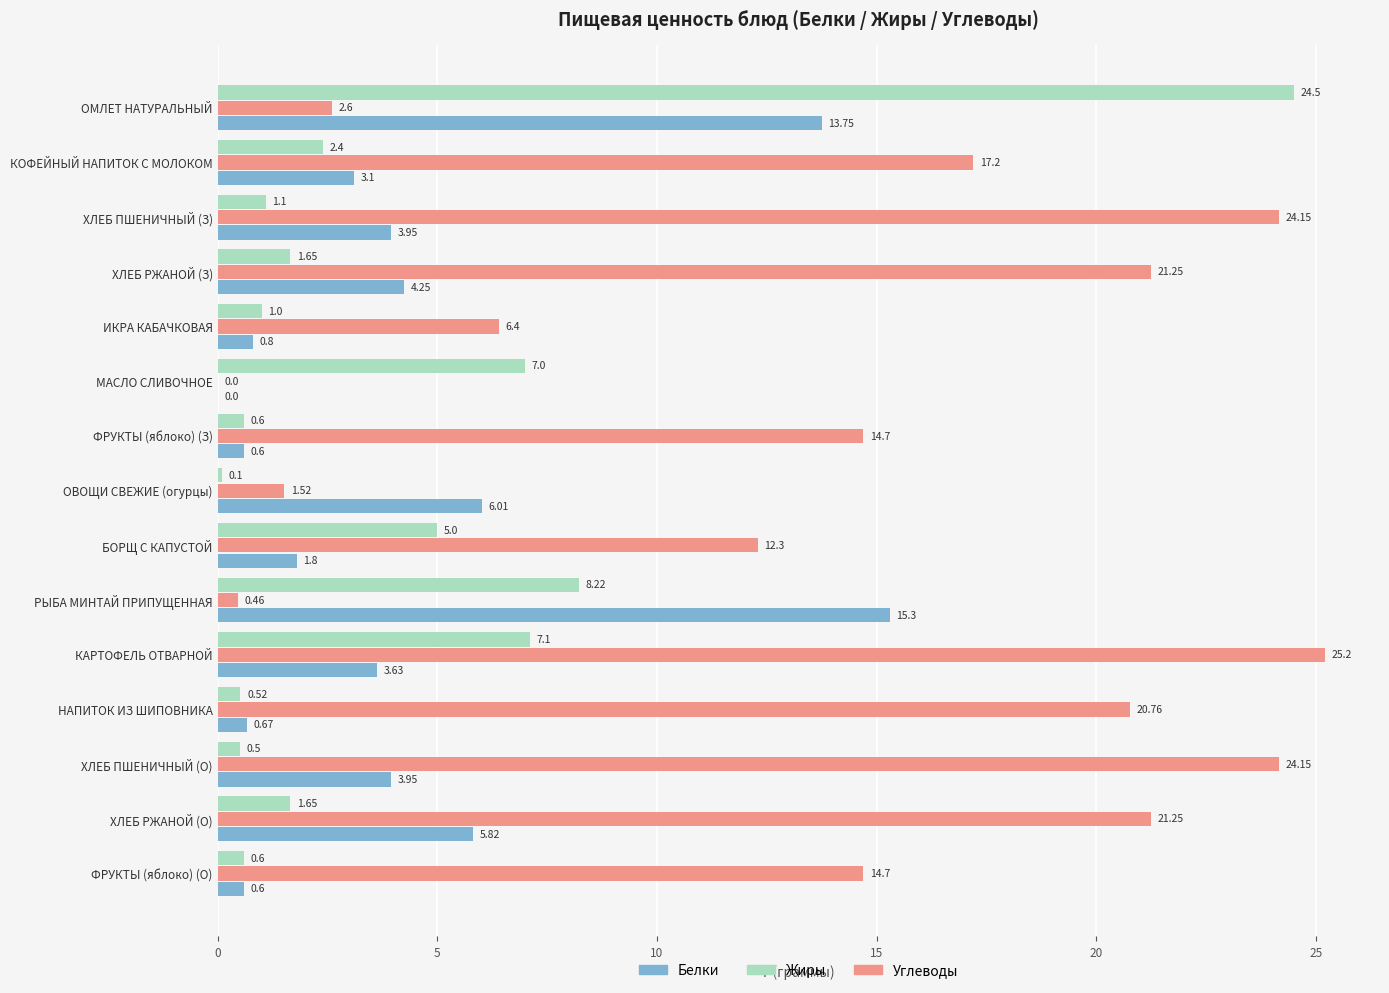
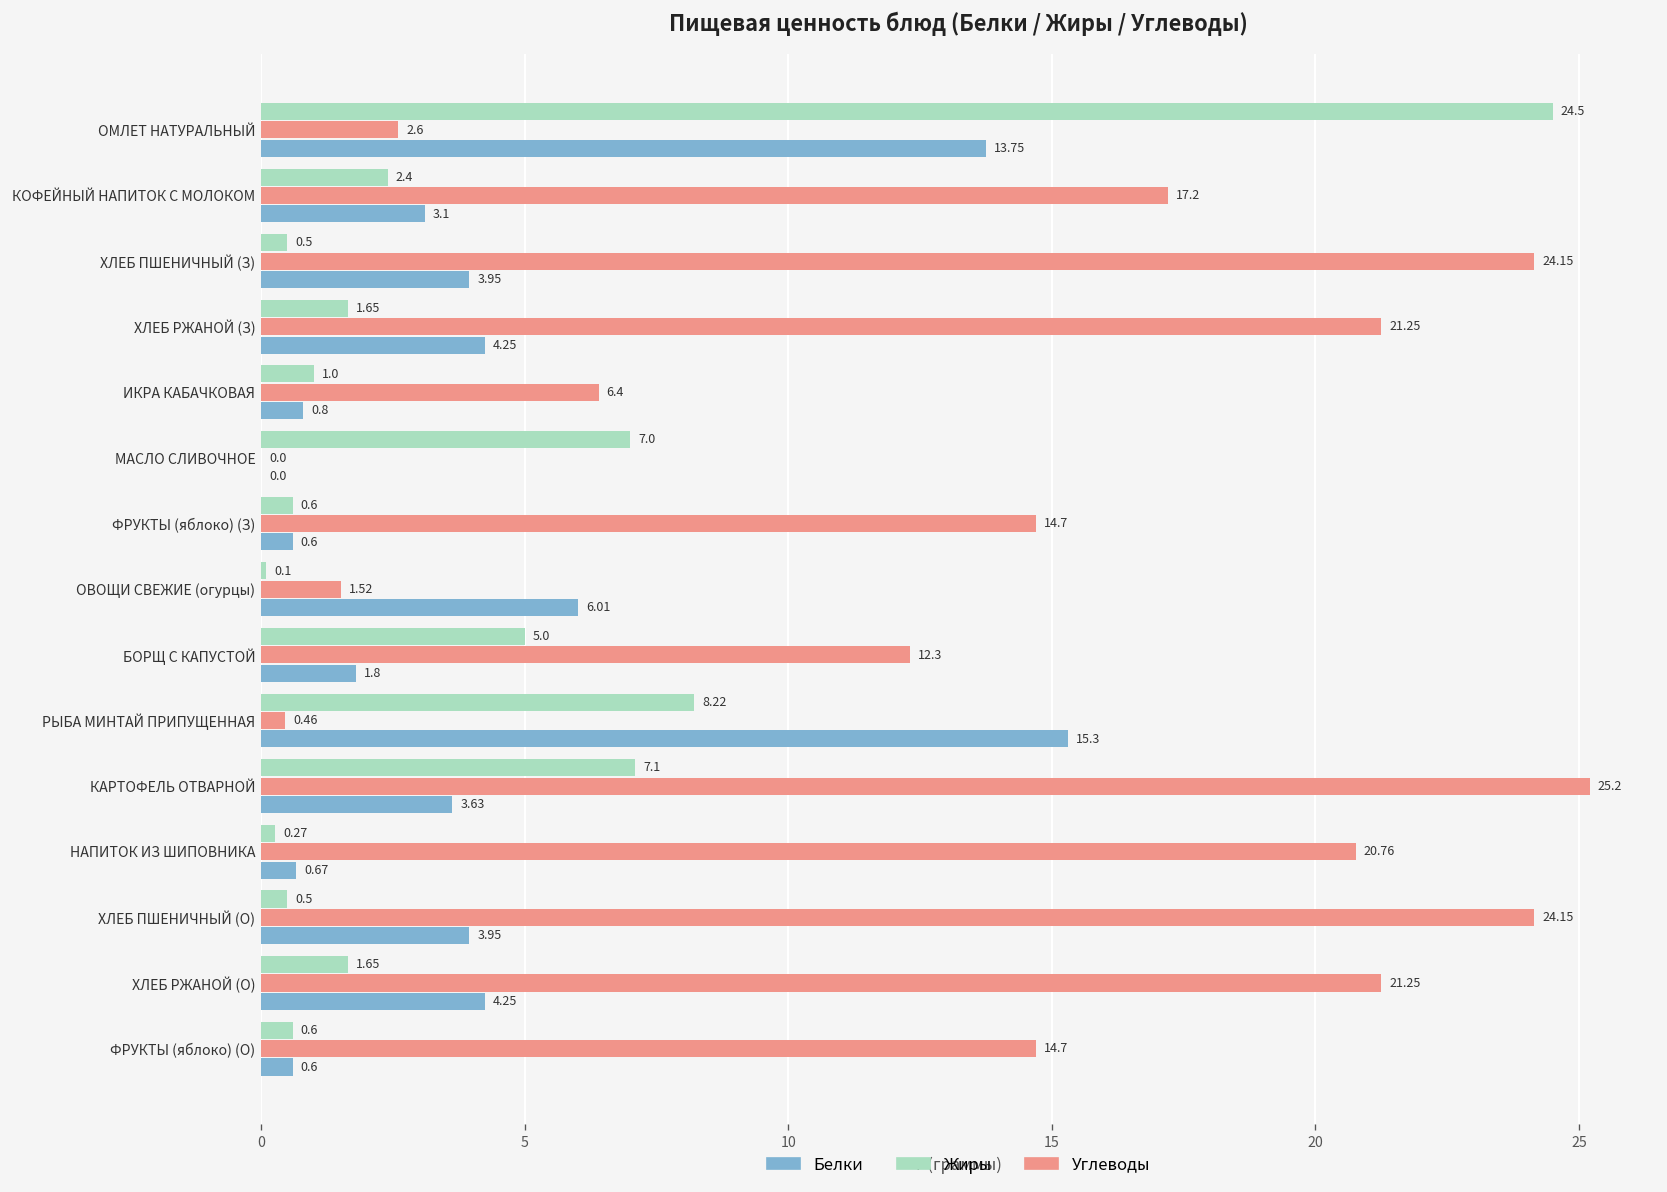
  {
    "Белки": {
      "ОМЛЕТ НАТУРАЛЬНЫЙ": 13.75,
      "КОФЕЙНЫЙ НАПИТОК С МОЛОКОМ": 3.1,
      "ХЛЕБ ПШЕНИЧНЫЙ (З)": 3.95,
      "ХЛЕБ РЖАНОЙ (З)": 4.25,
      "ИКРА КАБАЧКОВАЯ": 0.8,
      "МАСЛО СЛИВОЧНОЕ": 0.0,
      "ФРУКТЫ (яблоко) (З)": 0.6,
      "ОВОЩИ СВЕЖИЕ (огурцы)": 6.01,
      "БОРЩ С КАПУСТОЙ": 1.8,
      "РЫБА МИНТАЙ ПРИПУЩЕННАЯ": 15.3,
      "КАРТОФЕЛЬ ОТВАРНОЙ": 3.63,
      "НАПИТОК ИЗ ШИПОВНИКА": 0.67,
      "ХЛЕБ ПШЕНИЧНЫЙ (О)": 3.95,
-     "ХЛЕБ РЖАНОЙ (О)": 5.82,
+     "ХЛЕБ РЖАНОЙ (О)": 4.25,
      "ФРУКТЫ (яблоко) (О)": 0.6
    },
    "Углеводы": {
      "ОМЛЕТ НАТУРАЛЬНЫЙ": 2.6,
      "КОФЕЙНЫЙ НАПИТОК С МОЛОКОМ": 17.2,
      "ХЛЕБ ПШЕНИЧНЫЙ (З)": 24.15,
      "ХЛЕБ РЖАНОЙ (З)": 21.25,
      "ИКРА КАБАЧКОВАЯ": 6.4,
      "МАСЛО СЛИВОЧНОЕ": 0.0,
      "ФРУКТЫ (яблоко) (З)": 14.7,
      "ОВОЩИ СВЕЖИЕ (огурцы)": 1.52,
      "БОРЩ С КАПУСТОЙ": 12.3,
      "РЫБА МИНТАЙ ПРИПУЩЕННАЯ": 0.46,
      "КАРТОФЕЛЬ ОТВАРНОЙ": 25.2,
      "НАПИТОК ИЗ ШИПОВНИКА": 20.76,
      "ХЛЕБ ПШЕНИЧНЫЙ (О)": 24.15,
      "ХЛЕБ РЖАНОЙ (О)": 21.25,
      "ФРУКТЫ (яблоко) (О)": 14.7
    },
    "Жиры": {
      "ОМЛЕТ НАТУРАЛЬНЫЙ": 24.5,
      "КОФЕЙНЫЙ НАПИТОК С МОЛОКОМ": 2.4,
-     "ХЛЕБ ПШЕНИЧНЫЙ (З)": 1.1,
+     "ХЛЕБ ПШЕНИЧНЫЙ (З)": 0.5,
      "ХЛЕБ РЖАНОЙ (З)": 1.65,
      "ИКРА КАБАЧКОВАЯ": 1.0,
      "МАСЛО СЛИВОЧНОЕ": 7.0,
      "ФРУКТЫ (яблоко) (З)": 0.6,
      "ОВОЩИ СВЕЖИЕ (огурцы)": 0.1,
      "БОРЩ С КАПУСТОЙ": 5.0,
      "РЫБА МИНТАЙ ПРИПУЩЕННАЯ": 8.22,
      "КАРТОФЕЛЬ ОТВАРНОЙ": 7.1,
-     "НАПИТОК ИЗ ШИПОВНИКА": 0.52,
+     "НАПИТОК ИЗ ШИПОВНИКА": 0.27,
      "ХЛЕБ ПШЕНИЧНЫЙ (О)": 0.5,
      "ХЛЕБ РЖАНОЙ (О)": 1.65,
      "ФРУКТЫ (яблоко) (О)": 0.6
    }
  }
